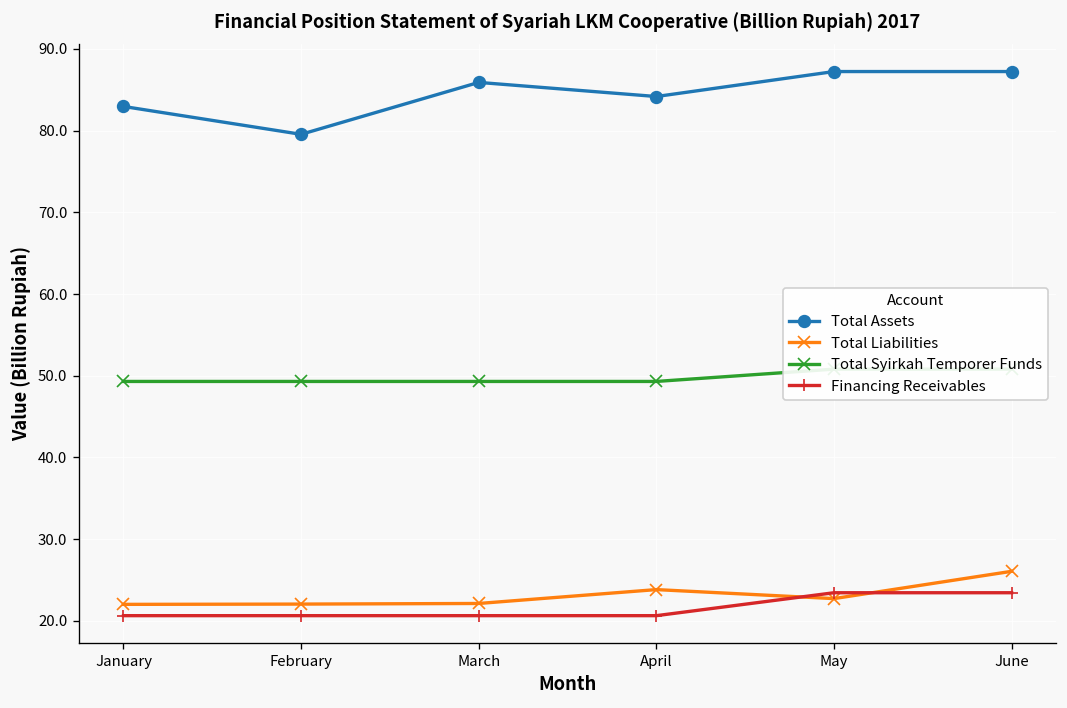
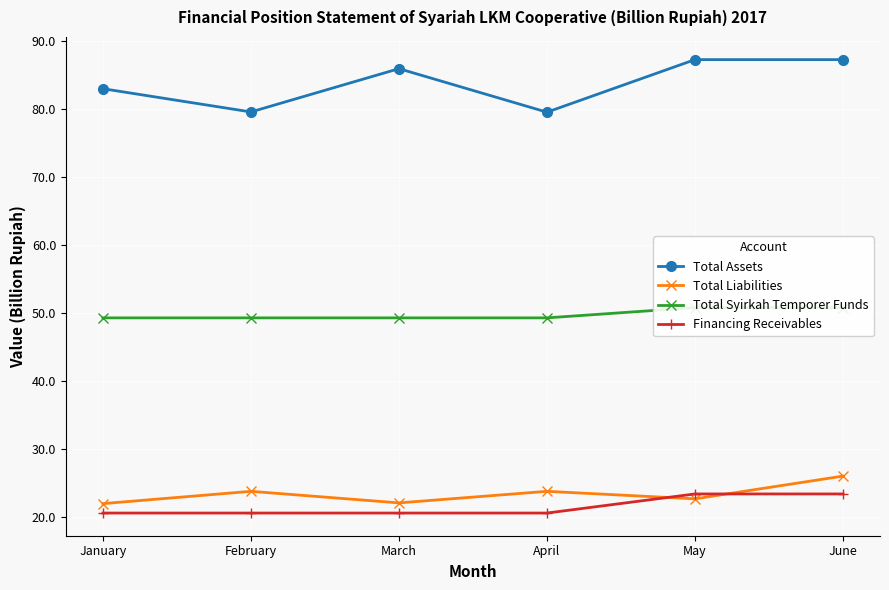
  {
    "Total Assets": {
      "January": 83,
      "February": 80,
      "March": 86,
-     "April": 84,
+     "April": 80,
      "May": 87,
      "June": 87
    },
    "Total Liabilities": {
      "January": 22,
-     "February": 22,
+     "February": 24,
      "March": 22,
      "April": 24,
      "May": 23,
      "June": 26
    },
    "Total Syirkah Temporer Funds": {
      "January": 49,
      "February": 49,
      "March": 49,
      "April": 49
    },
    "Financing Receivables": {
      "January": 21,
      "February": 21,
      "March": 21,
      "April": 21,
      "May": 23,
      "June": 23
    }
  }
